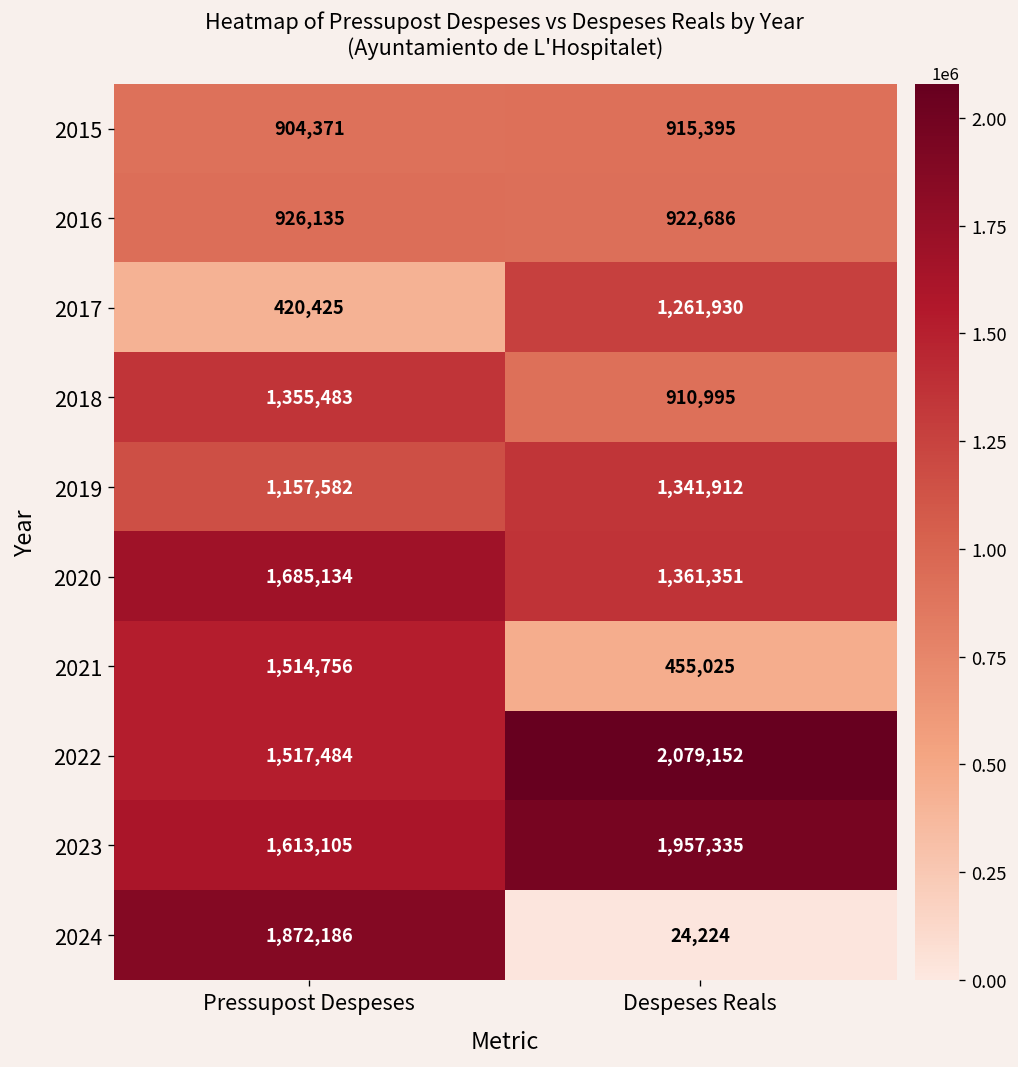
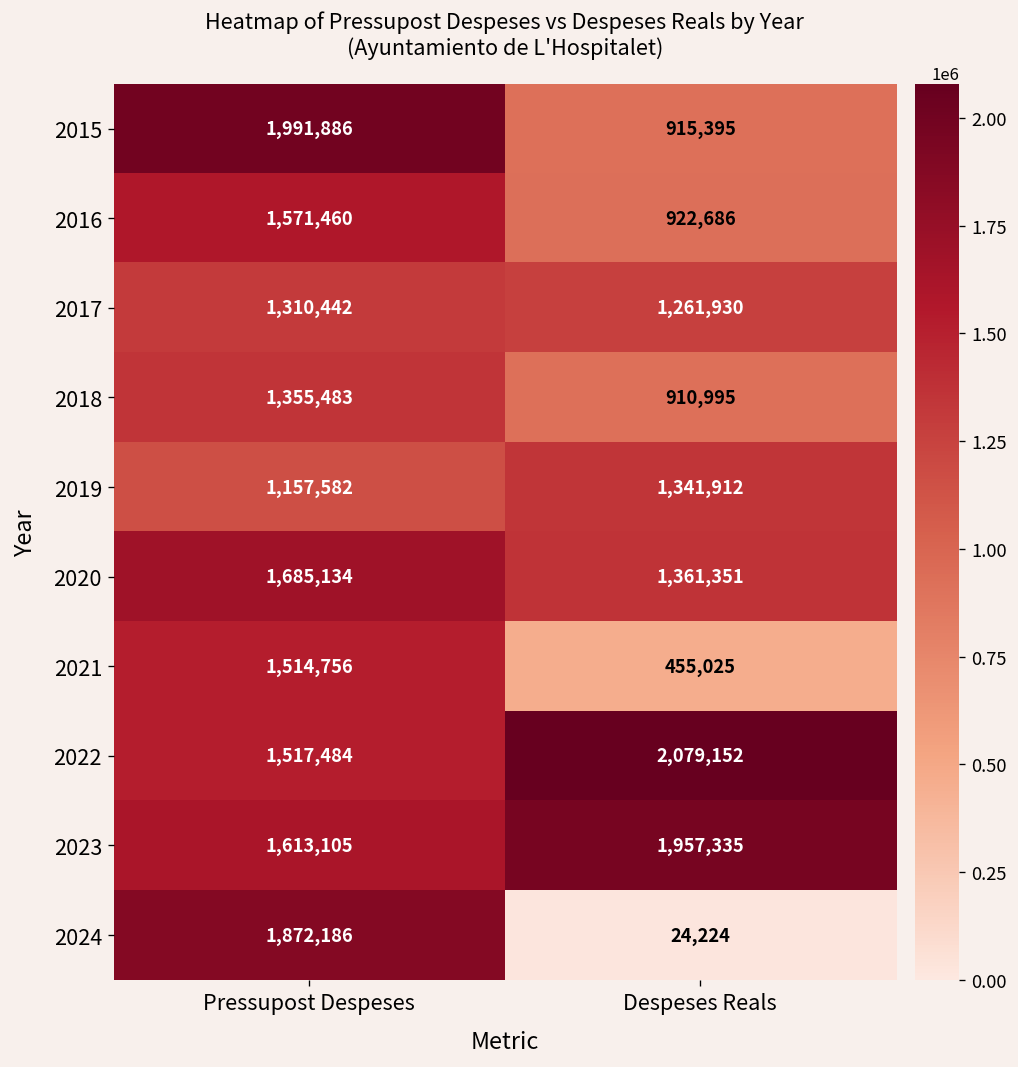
  {
    "2015": {
-     "Pressupost Despeses": "904,371",
+     "Pressupost Despeses": "1,991,886",
      "Despeses Reals": "915,395"
    },
    "2016": {
-     "Pressupost Despeses": "926,135",
+     "Pressupost Despeses": "1,571,460",
      "Despeses Reals": "922,686"
    },
    "2017": {
-     "Pressupost Despeses": "420,425",
+     "Pressupost Despeses": "1,310,442",
      "Despeses Reals": "1,261,930"
    },
    "2018": {
      "Pressupost Despeses": "1,355,483",
      "Despeses Reals": "910,995"
    },
    "2019": {
      "Pressupost Despeses": "1,157,582",
      "Despeses Reals": "1,341,912"
    },
    "2020": {
      "Pressupost Despeses": "1,685,134",
      "Despeses Reals": "1,361,351"
    },
    "2021": {
      "Pressupost Despeses": "1,514,756",
      "Despeses Reals": "455,025"
    },
    "2022": {
      "Pressupost Despeses": "1,517,484",
      "Despeses Reals": "2,079,152"
    },
    "2023": {
      "Pressupost Despeses": "1,613,105",
      "Despeses Reals": "1,957,335"
    },
    "2024": {
      "Pressupost Despeses": "1,872,186",
      "Despeses Reals": "24,224"
    }
  }
